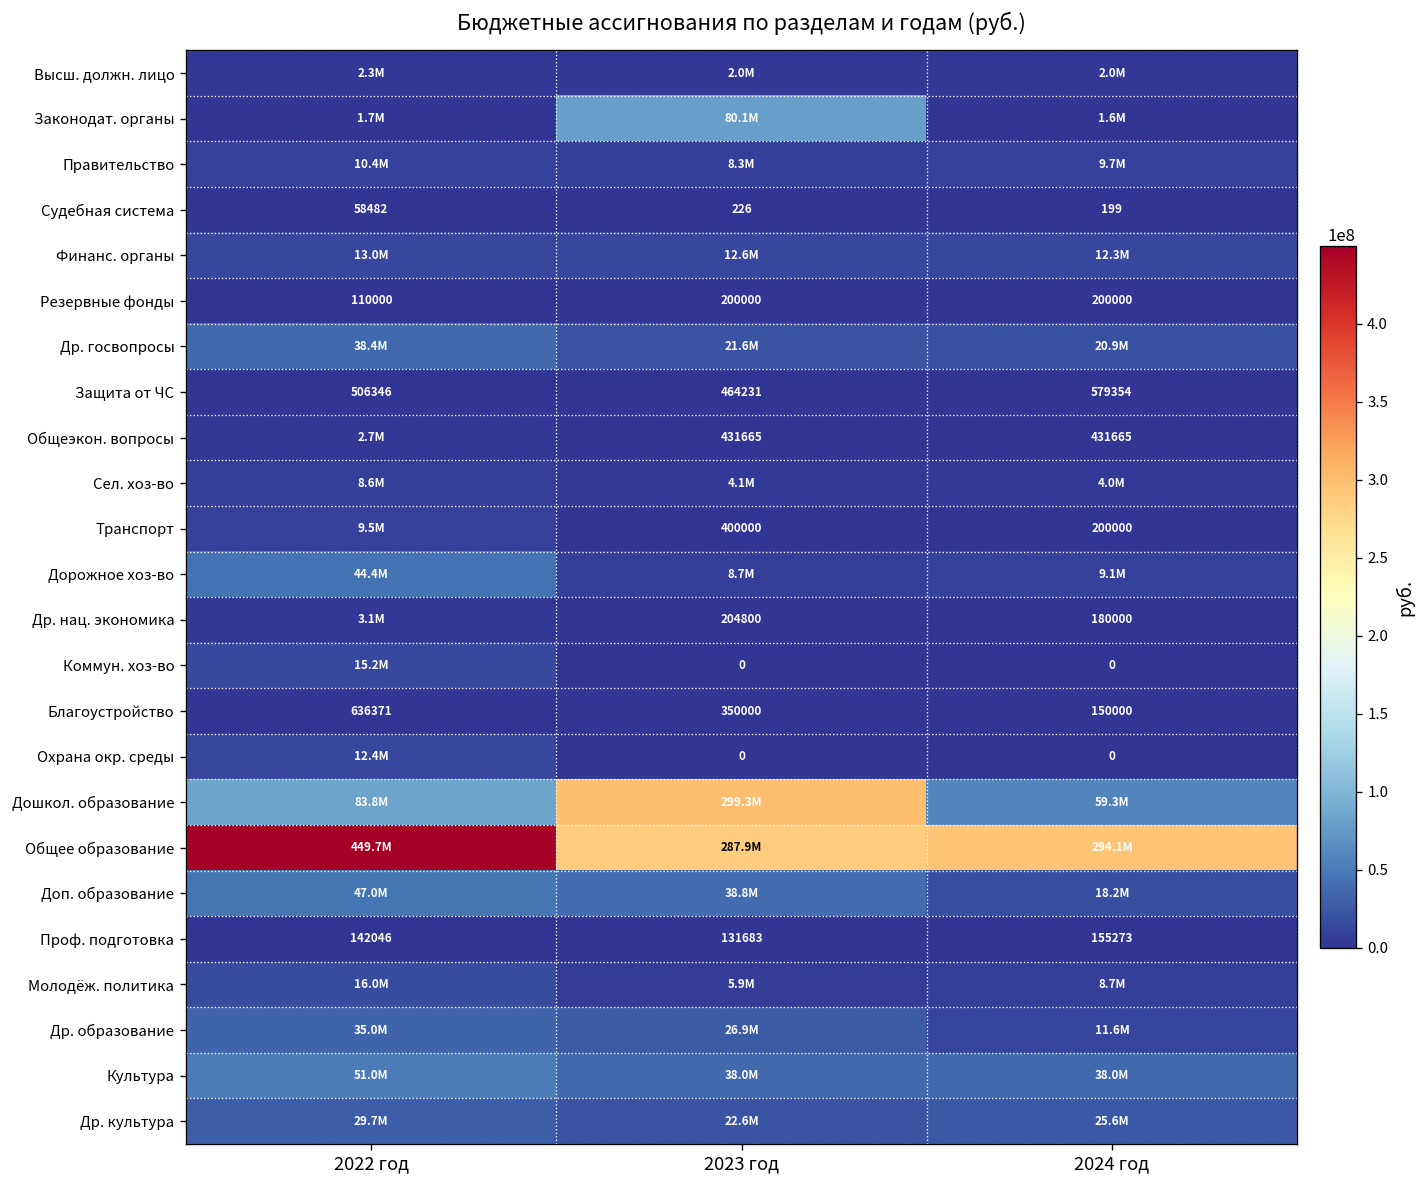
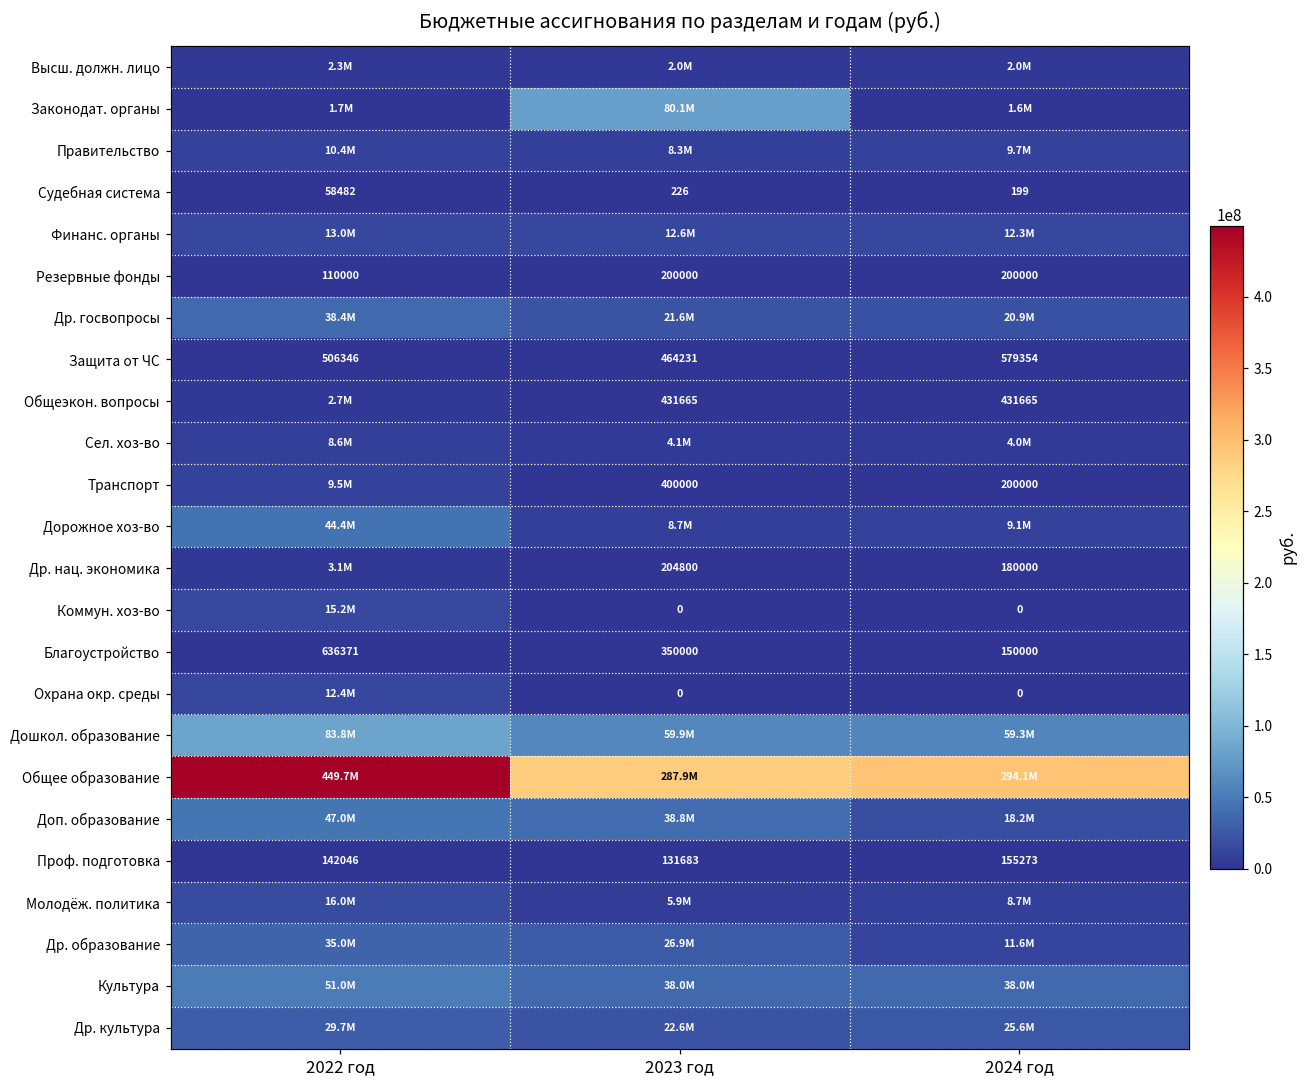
  {
    "Высш. должн. лицо": {
      "2022 год": "2.3M",
      "2023 год": "2.0M",
      "2024 год": "2.0M"
    },
    "Законодат. органы": {
      "2022 год": "1.7M",
      "2023 год": "80.1M",
      "2024 год": "1.6M"
    },
    "Правительство": {
      "2022 год": "10.4M",
      "2023 год": "8.3M",
      "2024 год": "9.7M"
    },
    "Судебная система": {
      "2022 год": "58482",
      "2023 год": "226",
      "2024 год": "199"
    },
    "Финанс. органы": {
      "2022 год": "13.0M",
      "2023 год": "12.6M",
      "2024 год": "12.3M"
    },
    "Резервные фонды": {
      "2022 год": "110000",
      "2023 год": "200000",
      "2024 год": "200000"
    },
    "Др. госвопросы": {
      "2022 год": "38.4M",
      "2023 год": "21.6M",
      "2024 год": "20.9M"
    },
    "Защита от ЧС": {
      "2022 год": "506346",
      "2023 год": "464231",
      "2024 год": "579354"
    },
    "Общеэкон. вопросы": {
      "2022 год": "2.7M",
      "2023 год": "431665",
      "2024 год": "431665"
    },
    "Сел. хоз-во": {
      "2022 год": "8.6M",
      "2023 год": "4.1M",
      "2024 год": "4.0M"
    },
    "Транспорт": {
      "2022 год": "9.5M",
      "2023 год": "400000",
      "2024 год": "200000"
    },
    "Дорожное хоз-во": {
      "2022 год": "44.4M",
      "2023 год": "8.7M",
      "2024 год": "9.1M"
    },
    "Др. нац. экономика": {
      "2022 год": "3.1M",
      "2023 год": "204800",
      "2024 год": "180000"
    },
    "Коммун. хоз-во": {
      "2022 год": "15.2M",
      "2023 год": "0",
      "2024 год": "0"
    },
    "Благоустройство": {
      "2022 год": "636371",
      "2023 год": "350000",
      "2024 год": "150000"
    },
    "Охрана окр. среды": {
      "2022 год": "12.4M",
      "2023 год": "0",
      "2024 год": "0"
    },
    "Дошкол. образование": {
      "2022 год": "83.8M",
-     "2023 год": "299.3M",
+     "2023 год": "59.9M",
      "2024 год": "59.3M"
    },
    "Общее образование": {
      "2022 год": "449.7M",
      "2023 год": "287.9M",
      "2024 год": "294.1M"
    },
    "Доп. образование": {
      "2022 год": "47.0M",
      "2023 год": "38.8M",
      "2024 год": "18.2M"
    },
    "Проф. подготовка": {
      "2022 год": "142046",
      "2023 год": "131683",
      "2024 год": "155273"
    },
    "Молодёж. политика": {
      "2022 год": "16.0M",
      "2023 год": "5.9M",
      "2024 год": "8.7M"
    },
    "Др. образование": {
      "2022 год": "35.0M",
      "2023 год": "26.9M",
      "2024 год": "11.6M"
    },
    "Культура": {
      "2022 год": "51.0M",
      "2023 год": "38.0M",
      "2024 год": "38.0M"
    },
    "Др. культура": {
      "2022 год": "29.7M",
      "2023 год": "22.6M",
      "2024 год": "25.6M"
    }
  }
